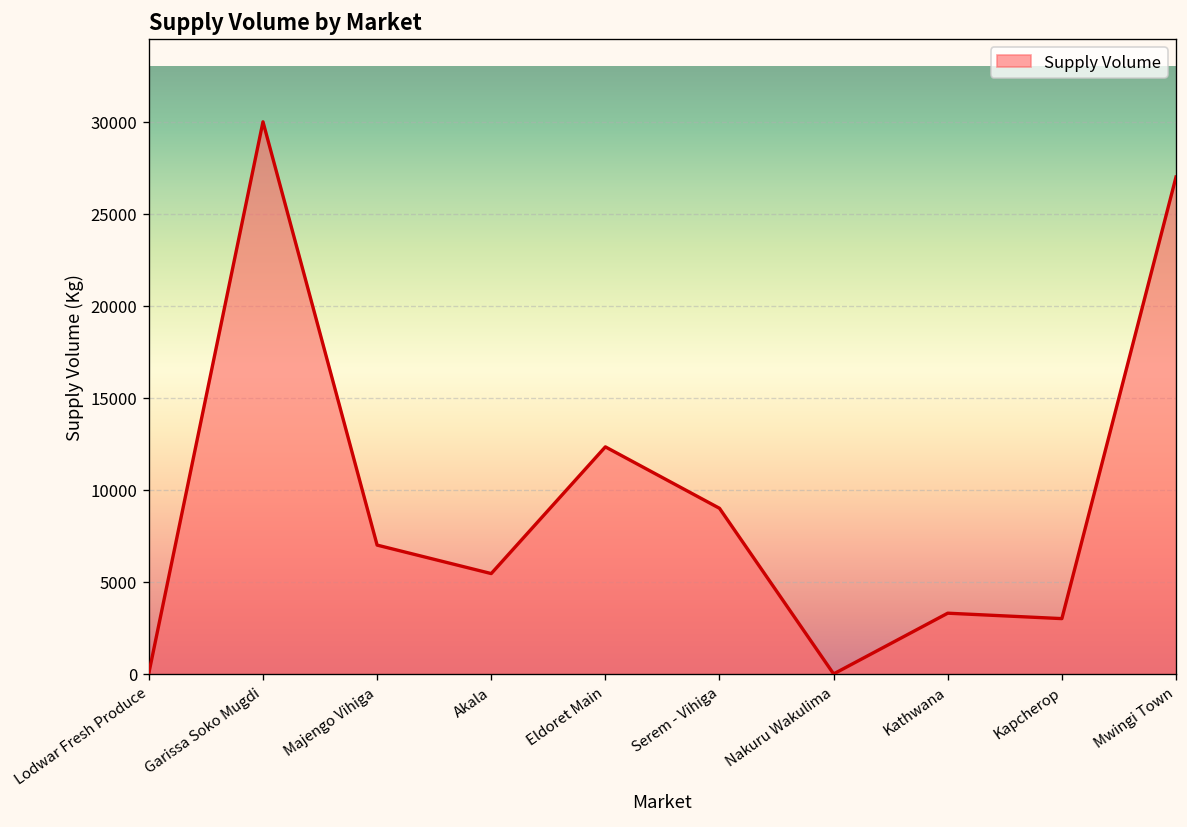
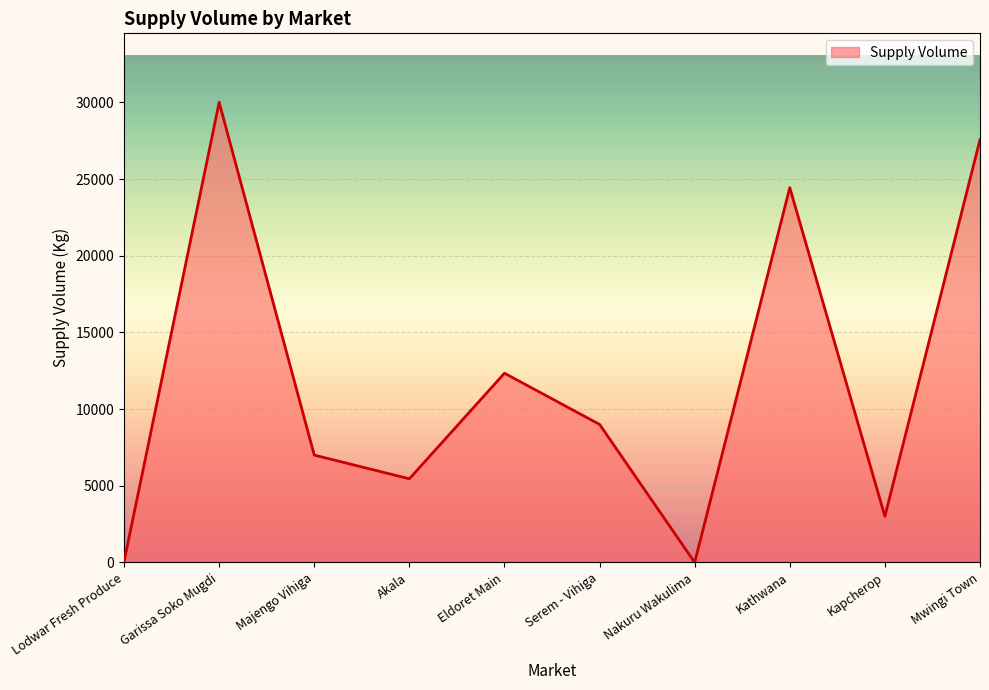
  {
    "Lodwar Fresh Produce": 100,
    "Garissa Soko Mugdi": 30000,
    "Majengo Vihiga": 7000,
    "Akala": 5500,
    "Eldoret Main": 12300,
    "Serem - Vihiga": 9000,
    "Nakuru Wakulima": 0,
-   "Kathwana": 3300,
+   "Kathwana": 24400,
    "Kapcherop": 3000,
-   "Mwingi Town": 27000
+   "Mwingi Town": 27600
  }
